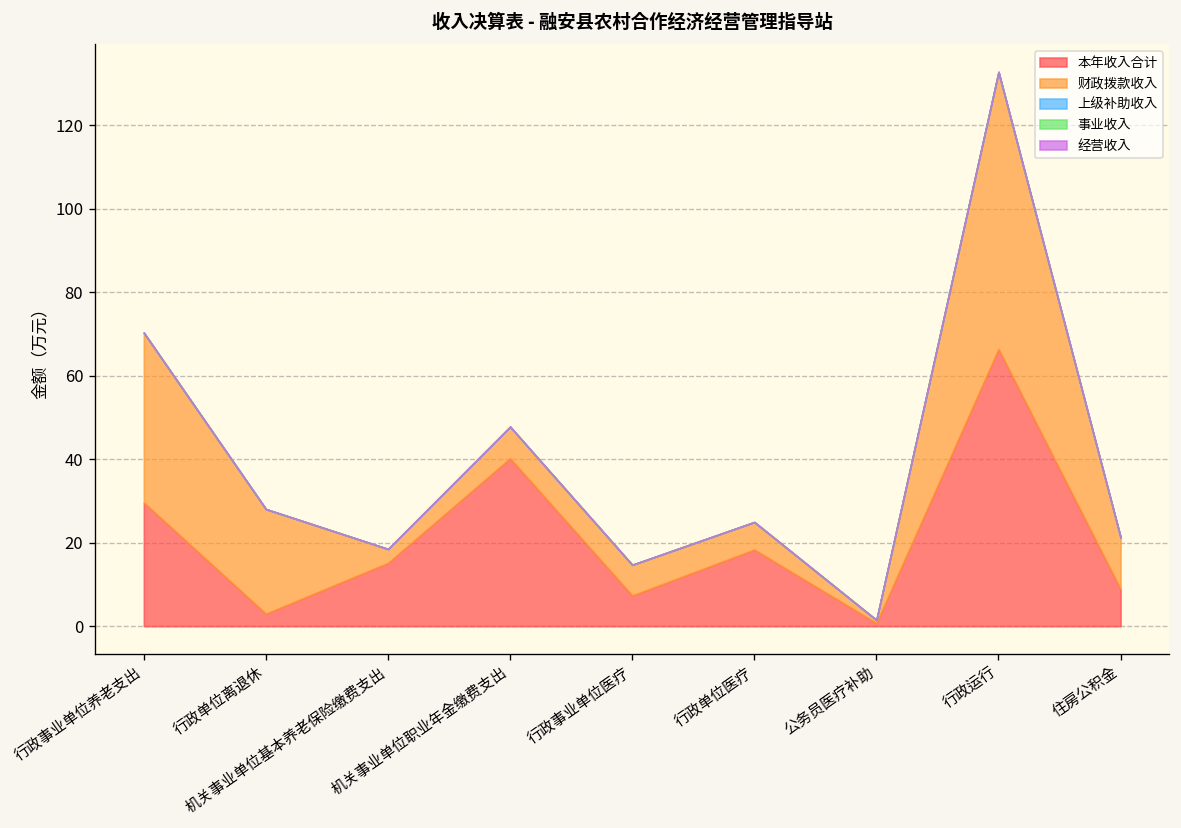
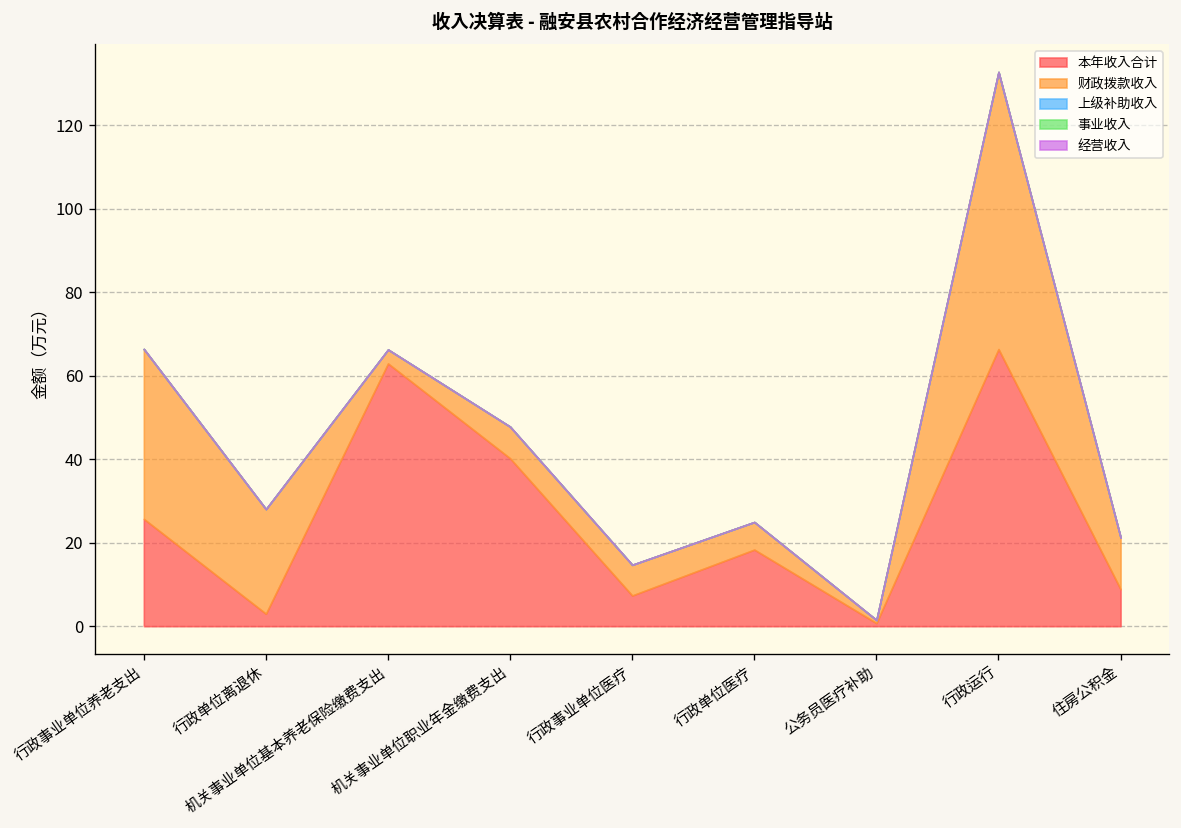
  {
    "本年收入合计": {
-     "行政事业单位养老支出": 30,
+     "行政事业单位养老支出": 26,
      "行政单位离退休": 3,
-     "机关事业单位基本养老保险缴费支出": 15,
+     "机关事业单位基本养老保险缴费支出": 63,
      "机关事业单位职业年金缴费支出": 40,
      "行政事业单位医疗": 7,
      "行政单位医疗": 18,
      "行政运行": 66,
      "住房公积金": 9
    }
  }
